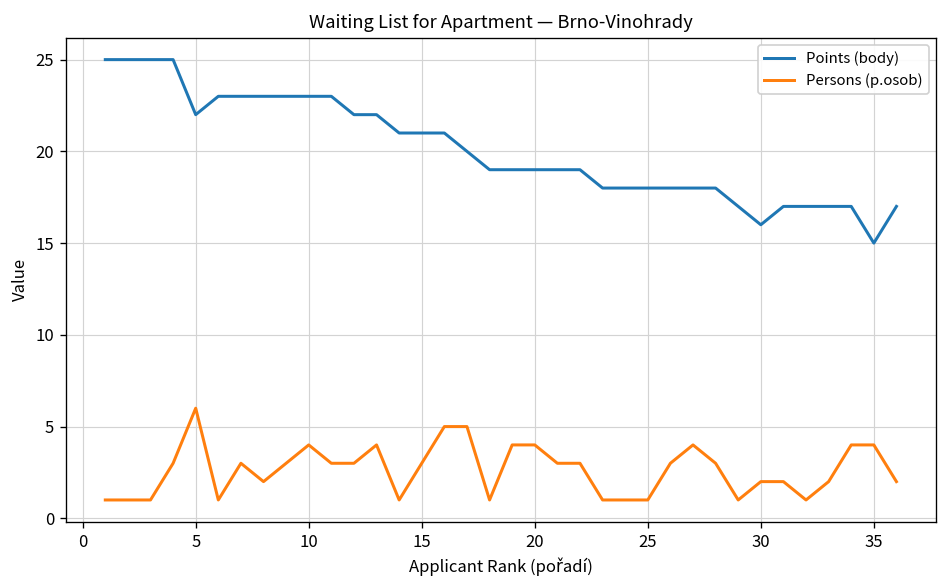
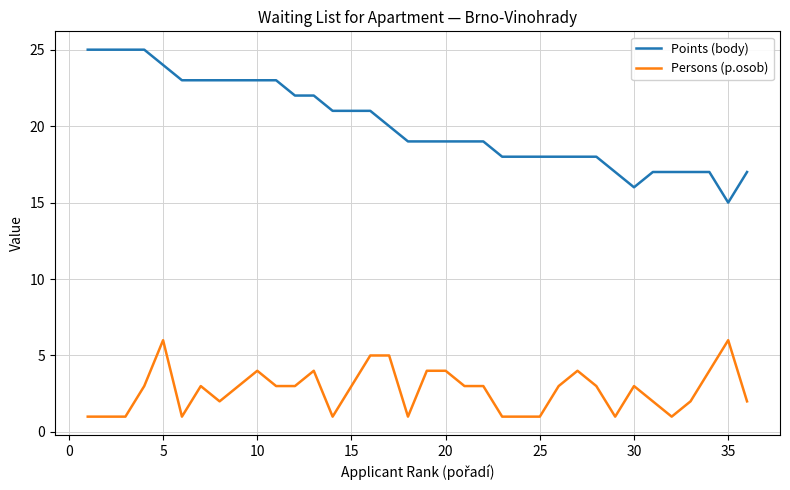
  {
    "Points (body)": {
-     "5": 22,
+     "5": 24,
      "10": 23,
      "15": 21,
      "20": 19,
      "25": 18,
      "30": 16,
      "35": 15
    },
    "Persons (p.osob)": {
      "5": 6,
      "10": 4,
      "15": 3,
      "20": 4,
      "25": 1,
-     "30": 2,
-     "35": 4
+     "30": 3,
+     "35": 6
    }
  }
